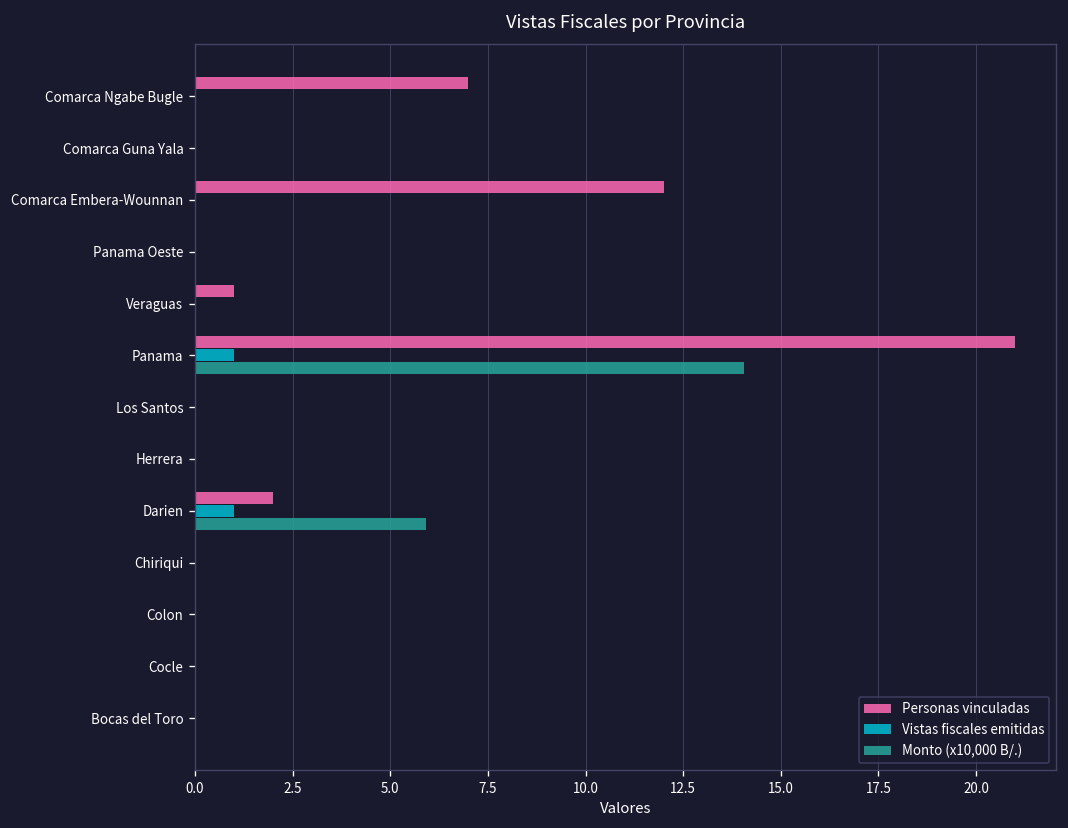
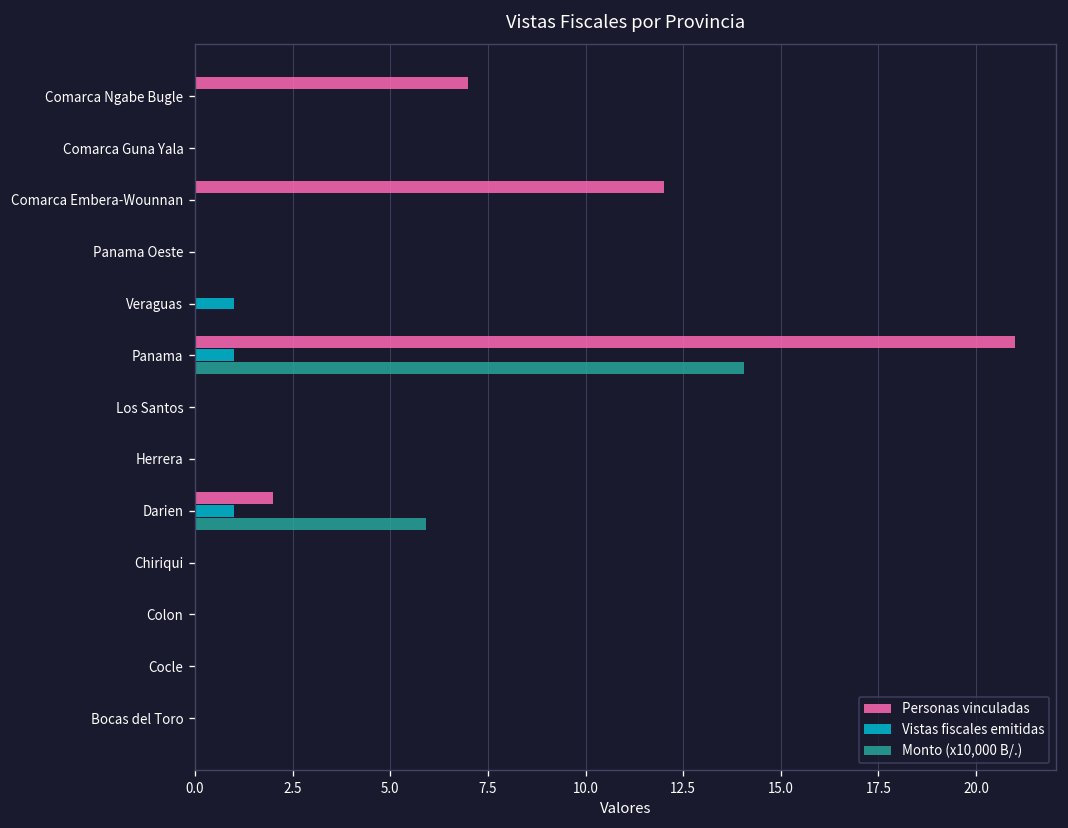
  {
    "Personas vinculadas": {
      "Comarca Ngabe Bugle": 7,
      "Comarca Guna Yala": 0,
      "Comarca Embera-Wounnan": 12,
      "Panama Oeste": 0,
-     "Veraguas": 1,
+     "Veraguas": 0,
      "Panama": 21,
      "Los Santos": 0,
      "Herrera": 0,
      "Darien": 2,
      "Chiriqui": 0,
      "Colon": 0,
      "Cocle": 0,
      "Bocas del Toro": 0
    },
    "Vistas fiscales emitidas": {
      "Comarca Ngabe Bugle": 0,
      "Comarca Guna Yala": 0,
      "Comarca Embera-Wounnan": 0,
      "Panama Oeste": 0,
-     "Veraguas": 0,
+     "Veraguas": 1,
      "Panama": 1,
      "Los Santos": 0,
      "Herrera": 0,
      "Darien": 1,
      "Chiriqui": 0,
      "Colon": 0,
      "Cocle": 0,
      "Bocas del Toro": 0
    },
    "Monto (x10,000 B/.)": {
      "Comarca Ngabe Bugle": 0,
      "Comarca Guna Yala": 0,
      "Comarca Embera-Wounnan": 0,
      "Panama Oeste": 0,
      "Veraguas": 0,
      "Panama": 14,
      "Los Santos": 0,
      "Herrera": 0,
      "Darien": 5.9,
      "Chiriqui": 0,
      "Colon": 0,
      "Cocle": 0,
      "Bocas del Toro": 0
    }
  }
